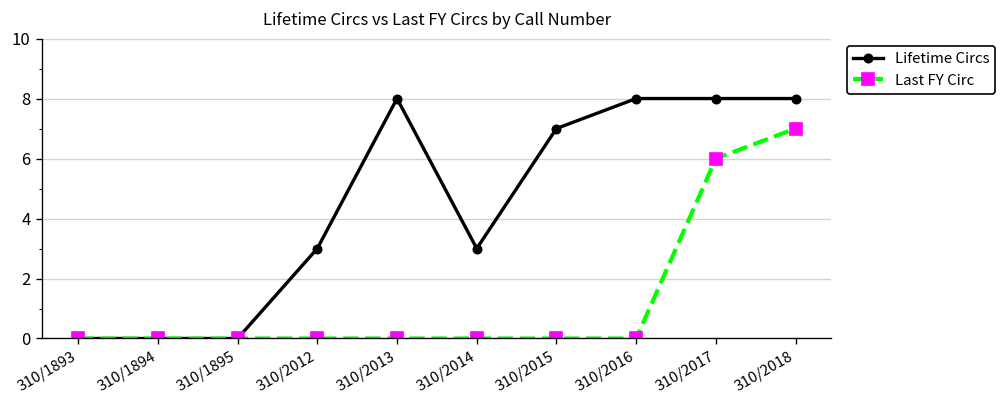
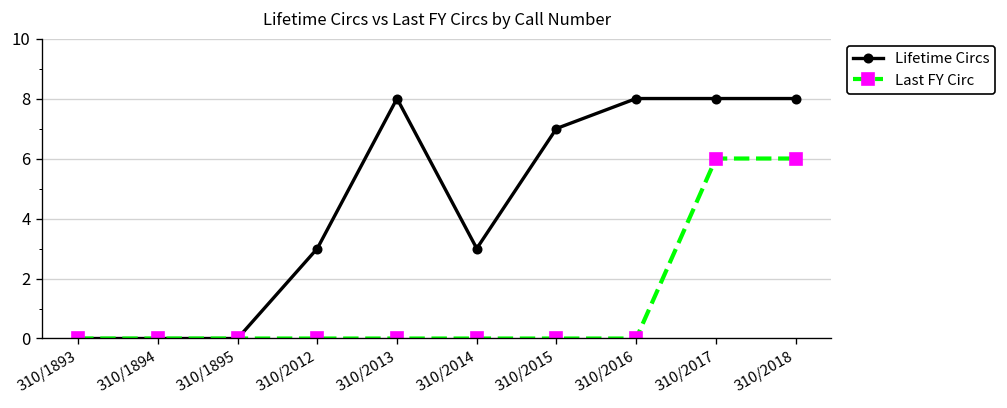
  {
    "Lifetime Circs": {
      "310/2012": 3,
      "310/2013": 8,
      "310/2014": 3,
      "310/2015": 7,
      "310/2016": 8,
      "310/2017": 8,
      "310/2018": 8
    },
    "Last FY Circ": {
      "310/2012": 0,
      "310/2013": 0,
      "310/2014": 0,
      "310/2015": 0,
      "310/2016": 0,
      "310/2017": 6,
-     "310/2018": 7
+     "310/2018": 6
    }
  }
